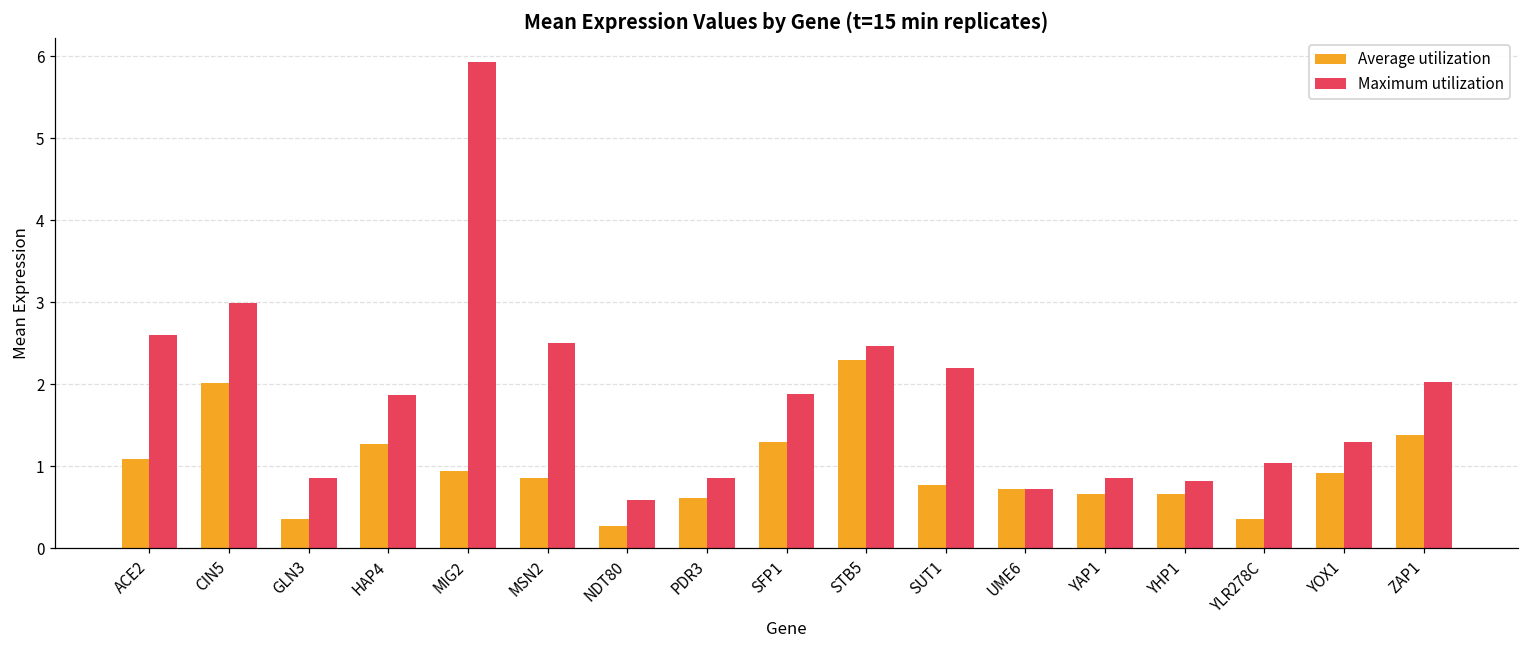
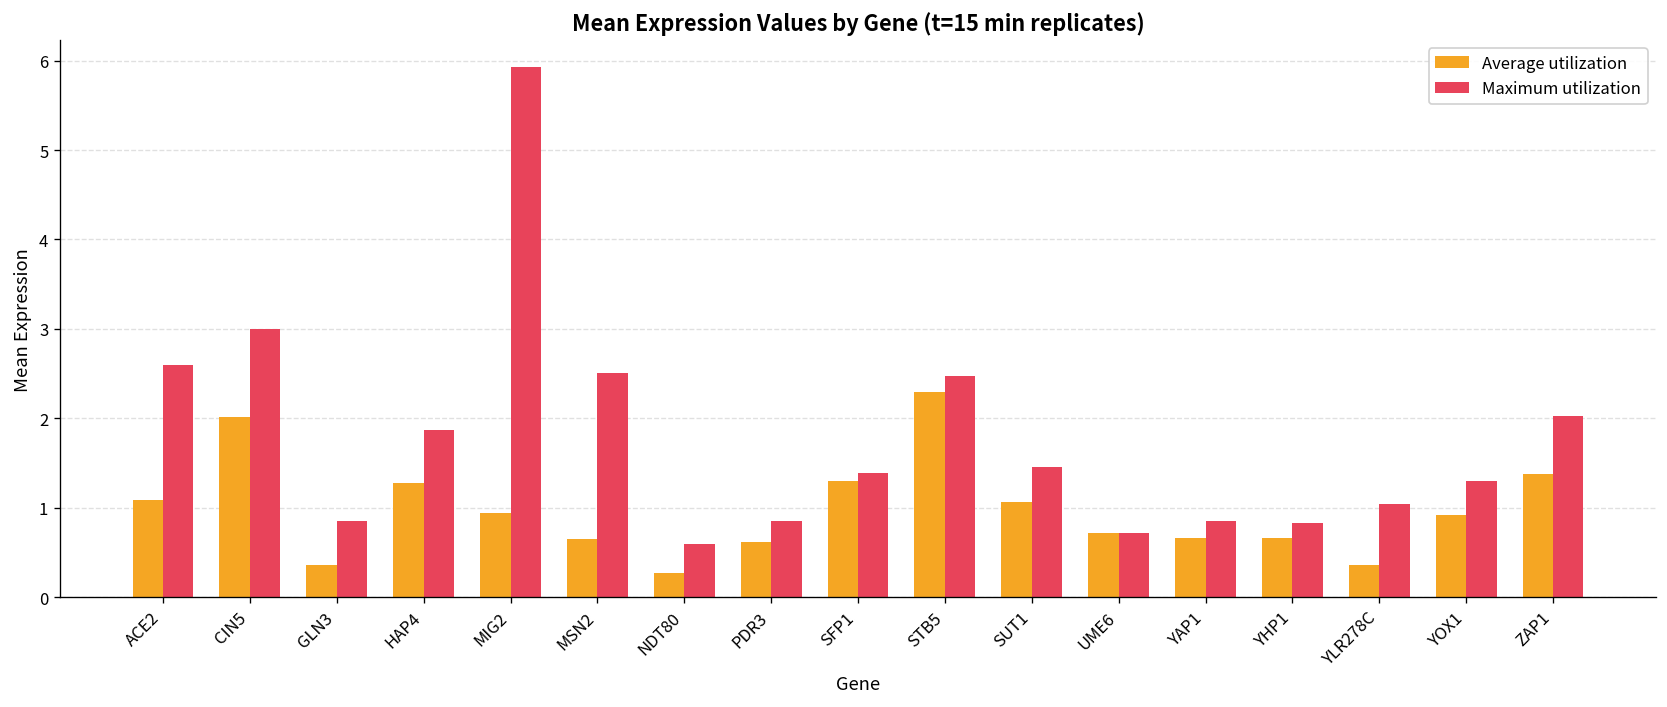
  {
    "Average utilization": {
      "ACE2": 1.1,
      "CIN5": 2.0,
      "GLN3": 0.4,
      "HAP4": 1.3,
      "MIG2": 0.9,
-     "MSN2": 0.9,
+     "MSN2": 0.6,
      "NDT80": 0.3,
      "PDR3": 0.6,
      "SFP1": 1.3,
      "STB5": 2.3,
-     "SUT1": 0.8,
+     "SUT1": 1.1,
      "UME6": 0.7,
      "YAP1": 0.7,
      "YHP1": 0.7,
      "YLR278C": 0.4,
      "YOX1": 0.9,
      "ZAP1": 1.4
    },
    "Maximum utilization": {
      "ACE2": 2.6,
      "CIN5": 3.0,
      "GLN3": 0.9,
      "HAP4": 1.9,
      "MIG2": 5.9,
      "MSN2": 2.5,
      "NDT80": 0.6,
      "PDR3": 0.9,
-     "SFP1": 1.9,
+     "SFP1": 1.4,
      "STB5": 2.5,
-     "SUT1": 2.2,
+     "SUT1": 1.5,
      "UME6": 0.7,
      "YAP1": 0.9,
      "YHP1": 0.8,
      "YLR278C": 1.0,
      "YOX1": 1.3,
      "ZAP1": 2.0
    }
  }
